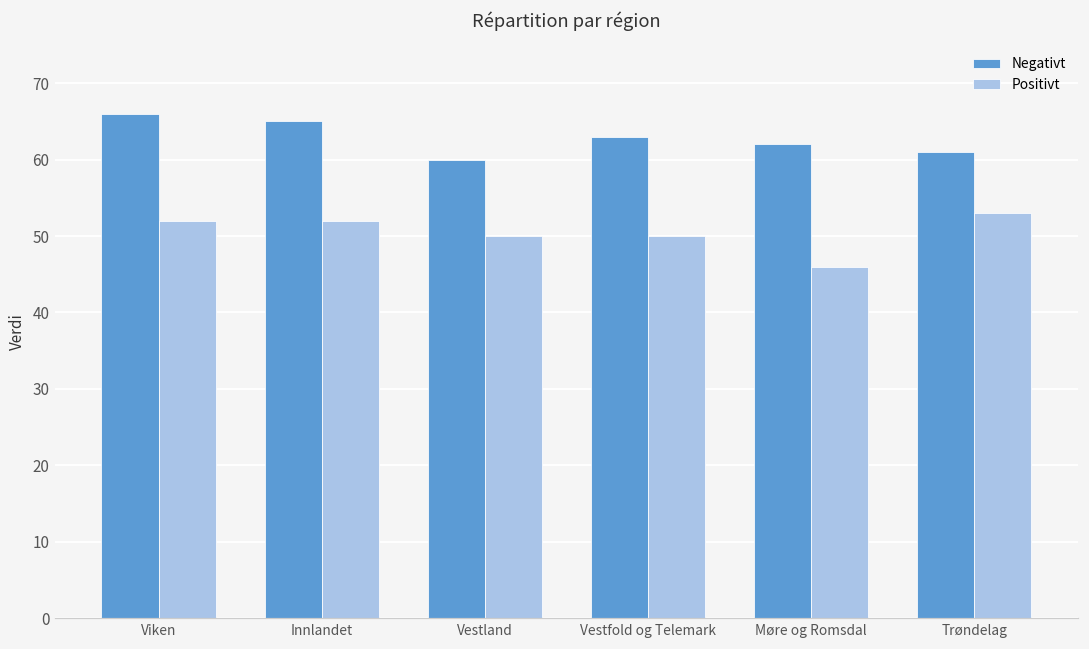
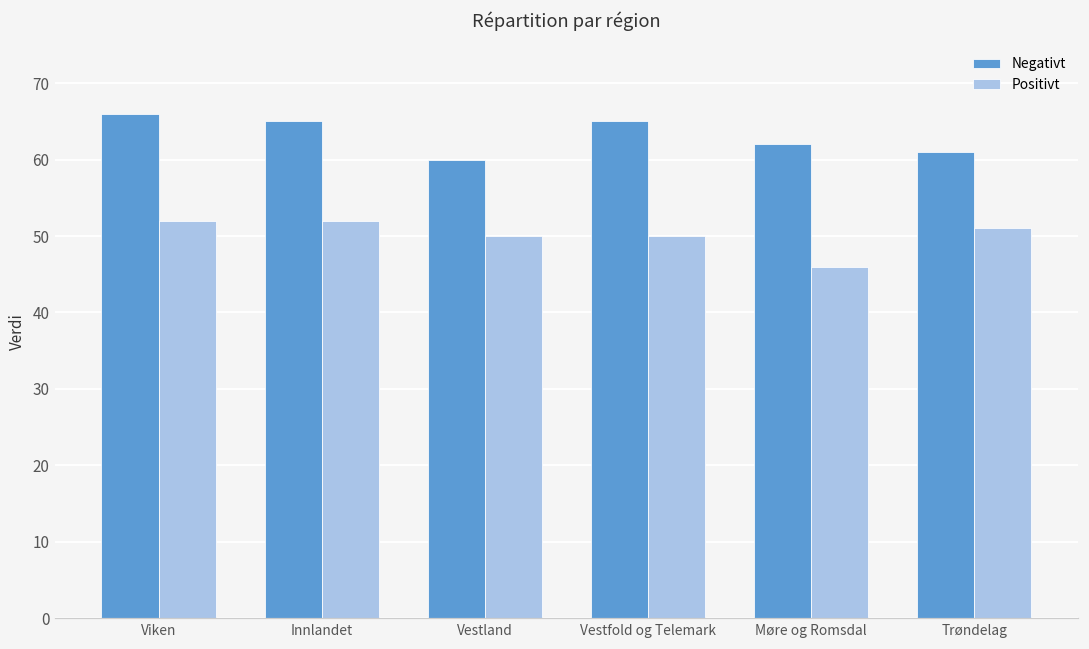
  {
    "Negativt": {
      "Viken": 66,
      "Innlandet": 65,
      "Vestland": 60,
-     "Vestfold og Telemark": 63,
+     "Vestfold og Telemark": 65,
      "Møre og Romsdal": 62,
      "Trøndelag": 61
    },
    "Positivt": {
      "Viken": 52,
      "Innlandet": 52,
      "Vestland": 50,
      "Vestfold og Telemark": 50,
      "Møre og Romsdal": 46,
-     "Trøndelag": 53
+     "Trøndelag": 51
    }
  }
